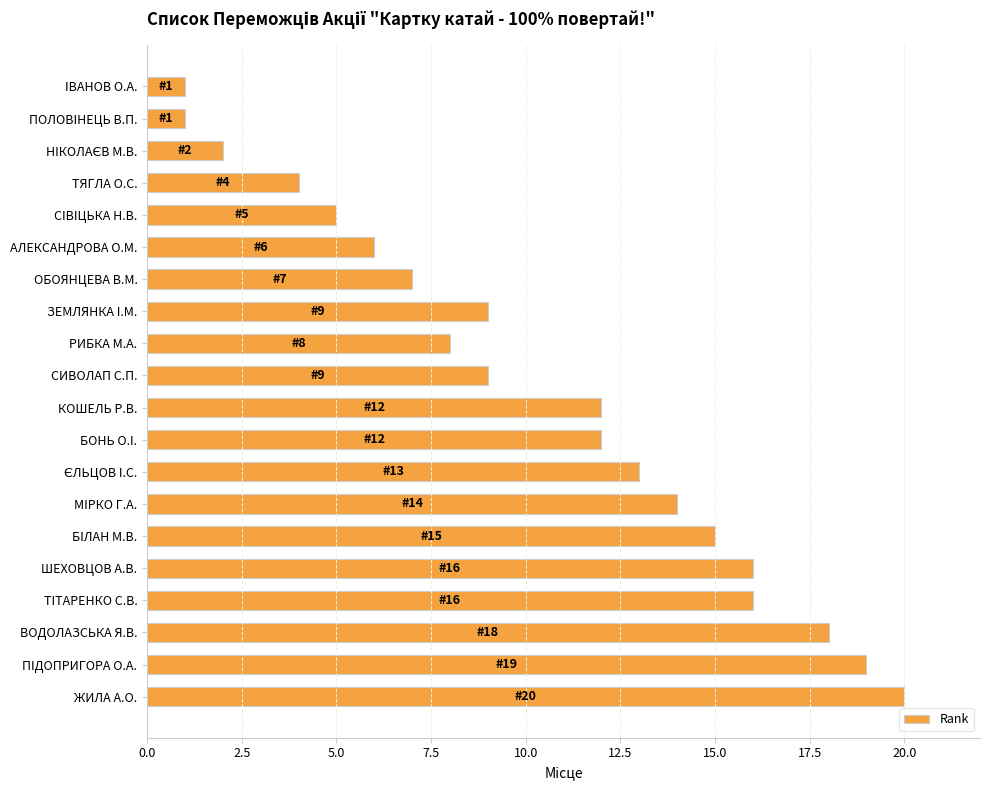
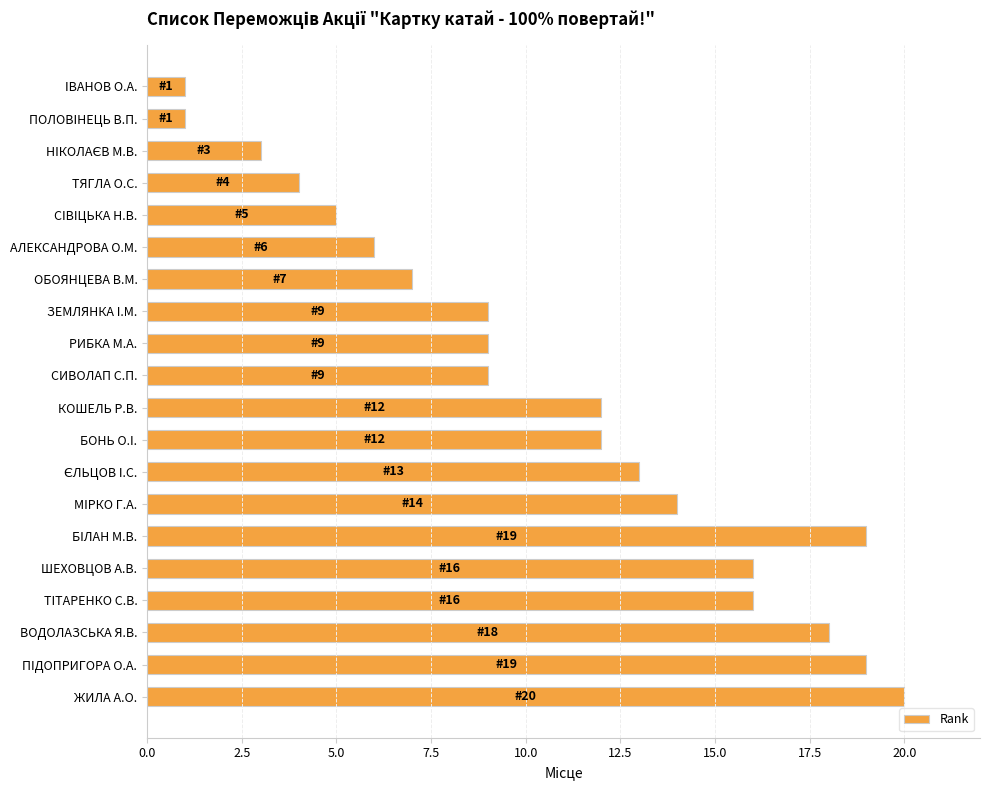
  {
    "ІВАНОВ О.А.": 1,
    "ПОЛОВІНЕЦЬ В.П.": 1,
-   "НІКОЛАЄВ М.В.": 2,
+   "НІКОЛАЄВ М.В.": 3,
    "ТЯГЛА О.С.": 4,
    "СІВІЦЬКА Н.В.": 5,
    "АЛЕКСАНДРОВА О.М.": 6,
    "ОБОЯНЦЕВА В.М.": 7,
    "ЗЕМЛЯНКА І.М.": 9,
-   "РИБКА М.А.": 8,
+   "РИБКА М.А.": 9,
    "СИВОЛАП С.П.": 9,
    "КОШЕЛЬ Р.В.": 12,
    "БОНЬ О.І.": 12,
    "ЄЛЬЦОВ І.С.": 13,
    "МІРКО Г.А.": 14,
-   "БІЛАН М.В.": 15,
+   "БІЛАН М.В.": 19,
    "ШЕХОВЦОВ А.В.": 16,
    "ТІТАРЕНКО С.В.": 16,
    "ВОДОЛАЗСЬКА Я.В.": 18,
    "ПІДОПРИГОРА О.А.": 19,
    "ЖИЛА А.О.": 20
  }
